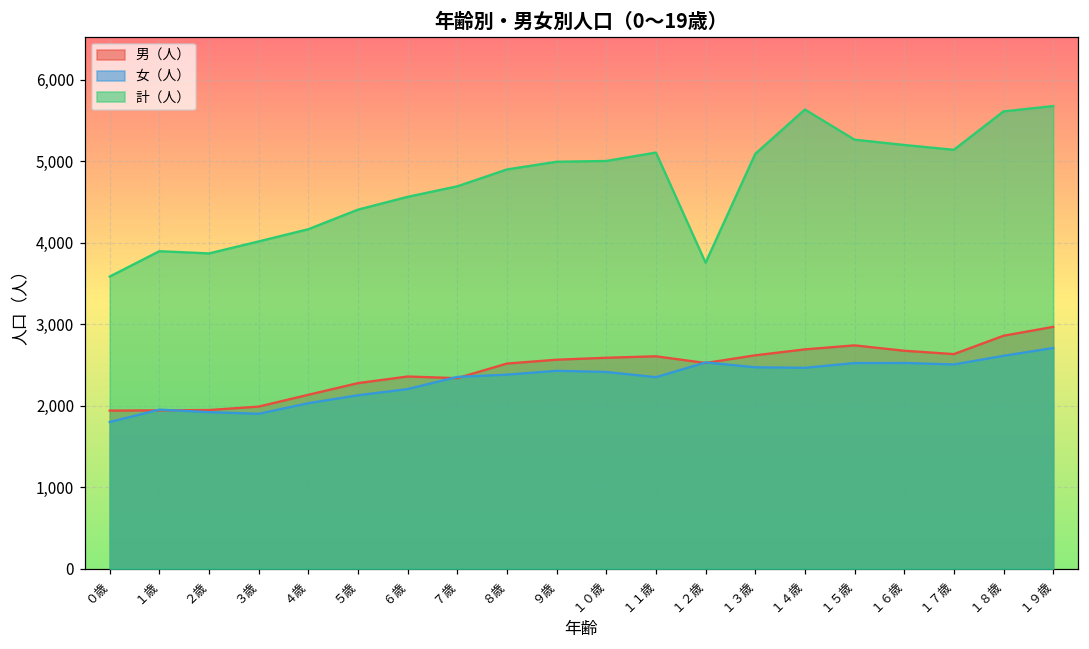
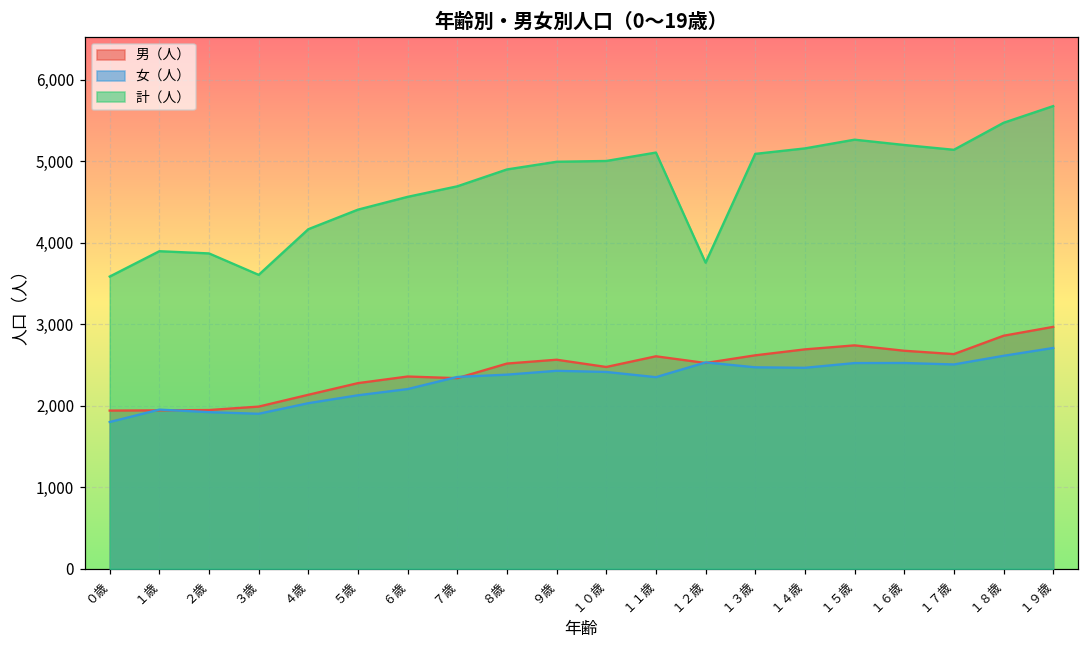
  {
    "男（人）": {
      "０歳": "1,900",
      "３歳": "2,000",
      "４歳": "2,100",
      "５歳": "2,300",
      "６歳": "2,400",
      "８歳": "2,500",
      "９歳": "2,600",
-     "１０歳": "2,600",
+     "１０歳": "2,500",
      "１１歳": "2,600",
      "１３歳": "2,600",
      "１４歳": "2,700",
      "１５歳": "2,700",
      "１６歳": "2,700",
      "１７歳": "2,600",
      "１８歳": "2,900",
      "１９歳": "3,000"
    },
    "女（人）": {
      "０歳": "1,800",
      "３歳": "1,900",
      "４歳": "2,000",
      "５歳": "2,100",
      "６歳": "2,200",
      "８歳": "2,400",
      "９歳": "2,400",
      "１０歳": "2,400",
      "１１歳": "2,400",
      "１３歳": "2,500",
      "１４歳": "2,500",
      "１５歳": "2,500",
      "１６歳": "2,500",
      "１７歳": "2,500",
      "１８歳": "2,600",
      "１９歳": "2,700"
    },
    "計（人）": {
      "０歳": "3,600",
      "１歳": "3,900",
      "２歳": "3,900",
-     "３歳": "4,000",
+     "３歳": "3,600",
      "４歳": "4,200",
      "５歳": "4,400",
      "６歳": "4,600",
      "７歳": "4,700",
      "８歳": "4,900",
      "９歳": "5,000",
      "１０歳": "5,000",
      "１１歳": "5,100",
      "１２歳": "3,800",
      "１３歳": "5,100",
-     "１４歳": "5,600",
+     "１４歳": "5,200",
      "１５歳": "5,300",
      "１６歳": "5,200",
      "１７歳": "5,100",
-     "１８歳": "5,600",
+     "１８歳": "5,500",
      "１９歳": "5,700"
    }
  }
